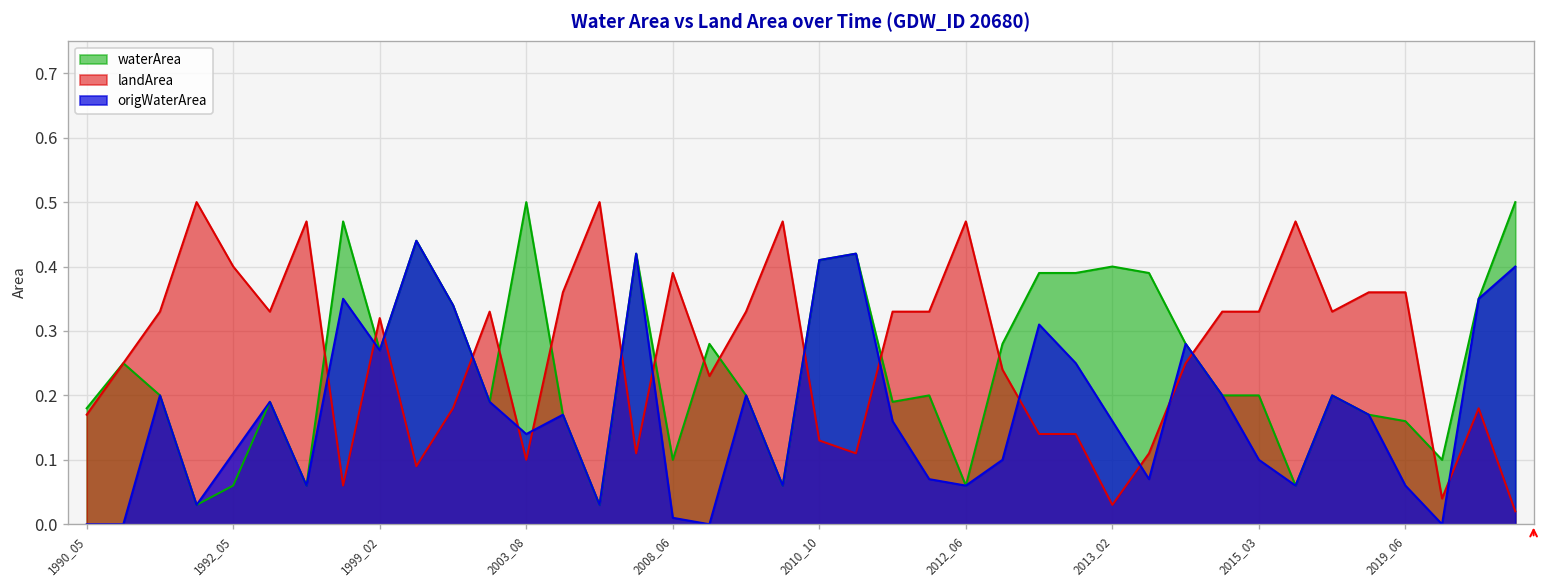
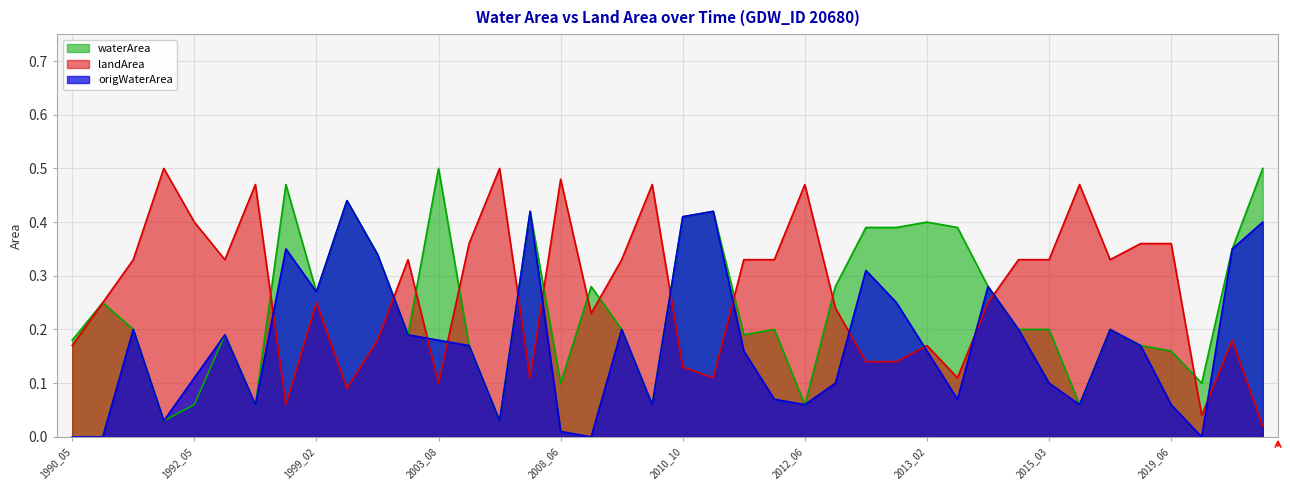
  {
    "waterArea": {
      "1990_05": 0.18,
      "1992_05": 0.06,
      "2003_08": 0.50,
      "2008_06": 0.10,
      "2013_02": 0.40,
      "2015_03": 0.20,
      "2019_06": 0.16
    },
    "landArea": {
      "1990_05": 0.17,
      "1992_05": 0.40,
-     "1999_02": 0.32,
+     "1999_02": 0.25,
      "2003_08": 0.10,
-     "2008_06": 0.39,
+     "2008_06": 0.48,
      "2010_10": 0.13,
      "2012_06": 0.47,
-     "2013_02": 0.03,
+     "2013_02": 0.17,
      "2015_03": 0.33,
      "2019_06": 0.36
    },
    "origWaterArea": {
      "1990_05": 0.00,
      "1992_05": 0.11,
-     "2003_08": 0.14,
+     "2003_08": 0.18,
      "2008_06": 0.01,
      "2013_02": 0.16,
      "2015_03": 0.10,
      "2019_06": 0.06
    }
  }
